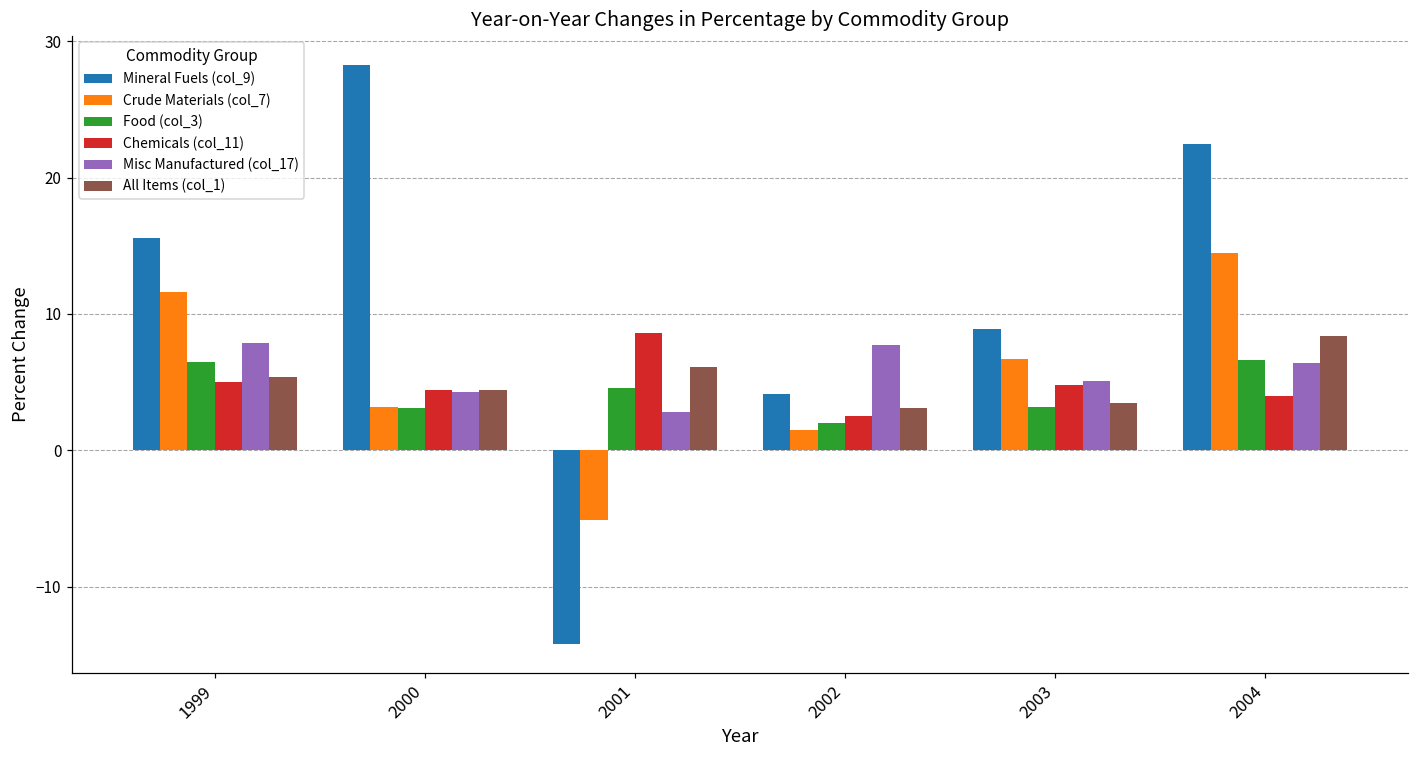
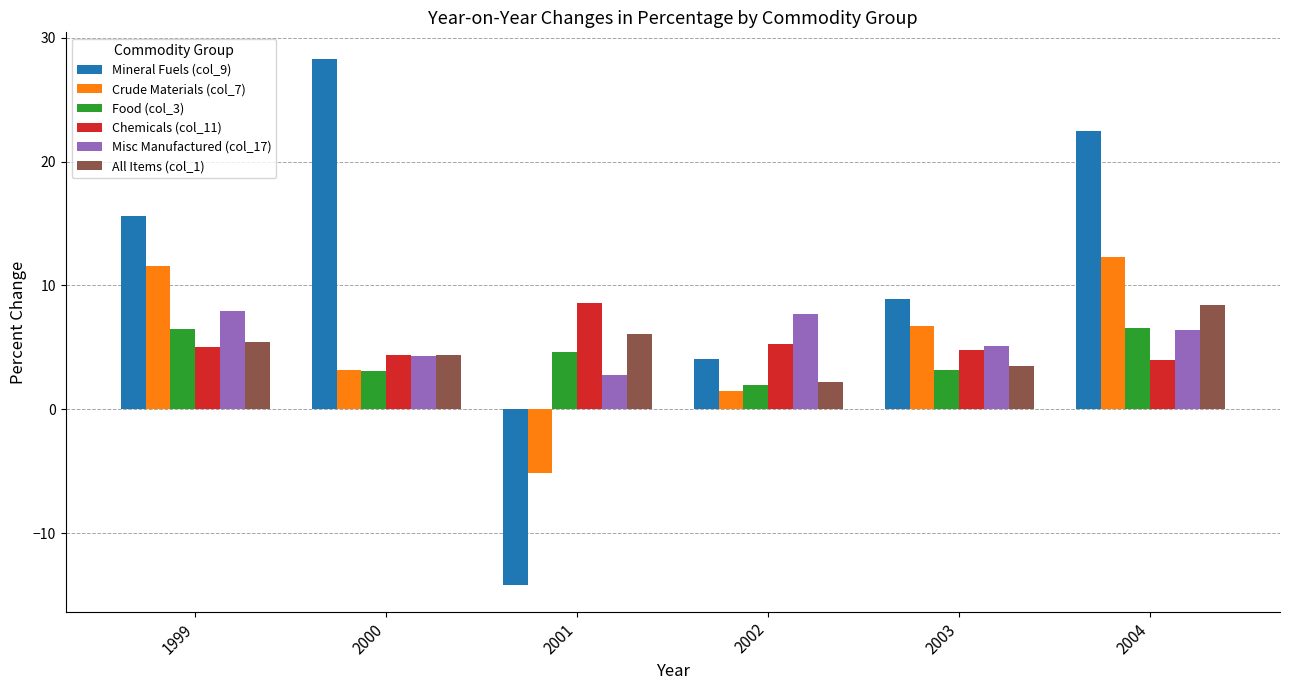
  {
    "Mineral Fuels (col_9)": {
      "1999": 15.6,
      "2000": 28.3,
      "2001": -14.2,
      "2002": 4.1,
      "2003": 8.9,
      "2004": 22.5
    },
    "Crude Materials (col_7)": {
      "1999": 11.6,
      "2000": 3.2,
      "2001": -5.1,
      "2002": 1.5,
      "2003": 6.7,
-     "2004": 14.5
+     "2004": 12.3
    },
    "Food (col_3)": {
      "1999": 6.5,
      "2000": 3.1,
      "2001": 4.6,
      "2002": 2.0,
      "2003": 3.2,
      "2004": 6.6
    },
    "Chemicals (col_11)": {
      "1999": 5.0,
      "2000": 4.4,
      "2001": 8.6,
-     "2002": 2.5,
+     "2002": 5.3,
      "2003": 4.8,
      "2004": 4.0
    },
    "Misc Manufactured (col_17)": {
      "1999": 7.9,
      "2000": 4.3,
      "2001": 2.8,
      "2002": 7.7,
      "2003": 5.1,
      "2004": 6.4
    },
    "All Items (col_1)": {
      "1999": 5.4,
      "2000": 4.4,
      "2001": 6.1,
-     "2002": 3.1,
+     "2002": 2.2,
      "2003": 3.5,
      "2004": 8.4
    }
  }
